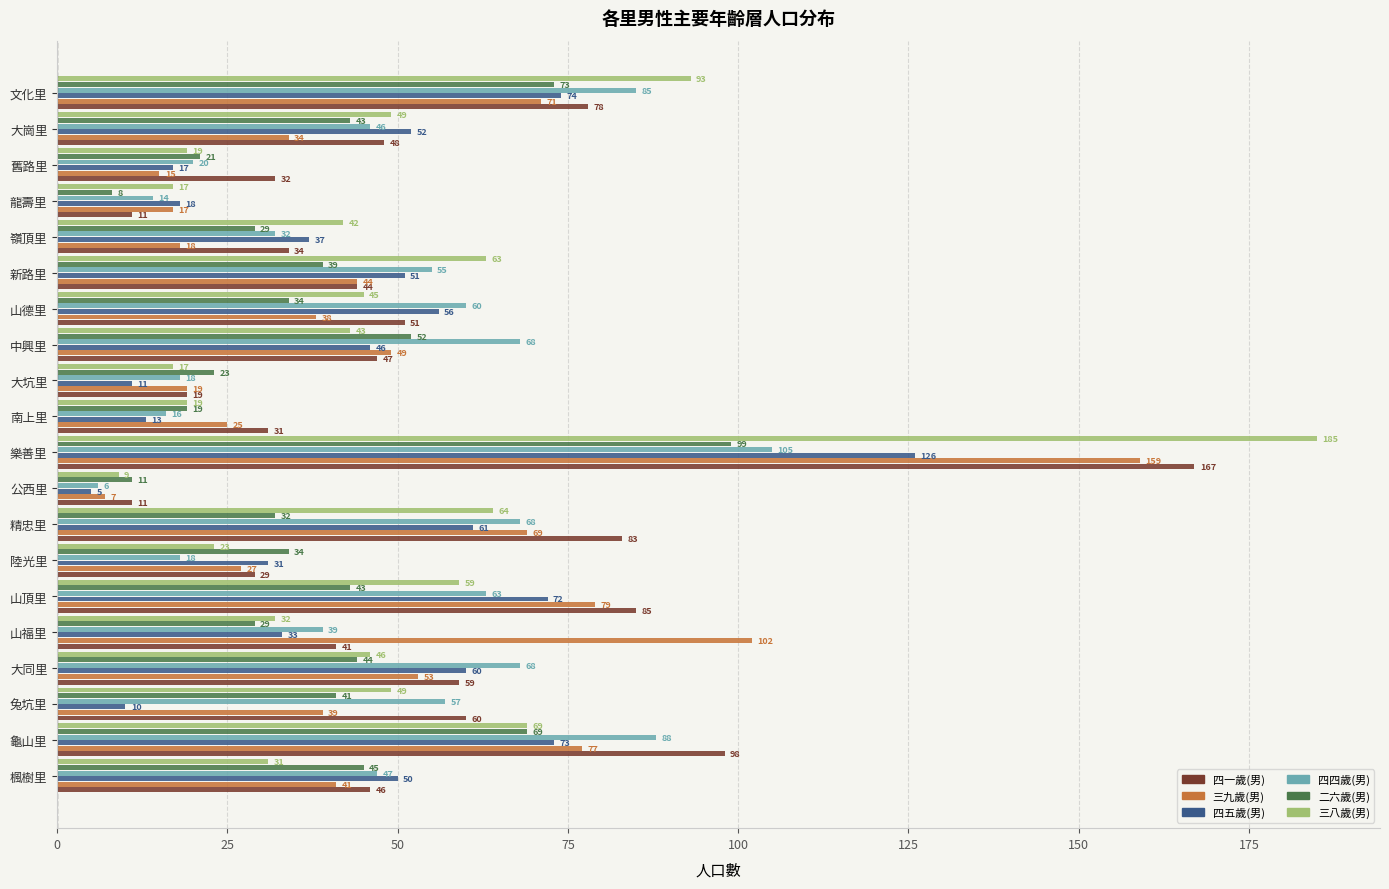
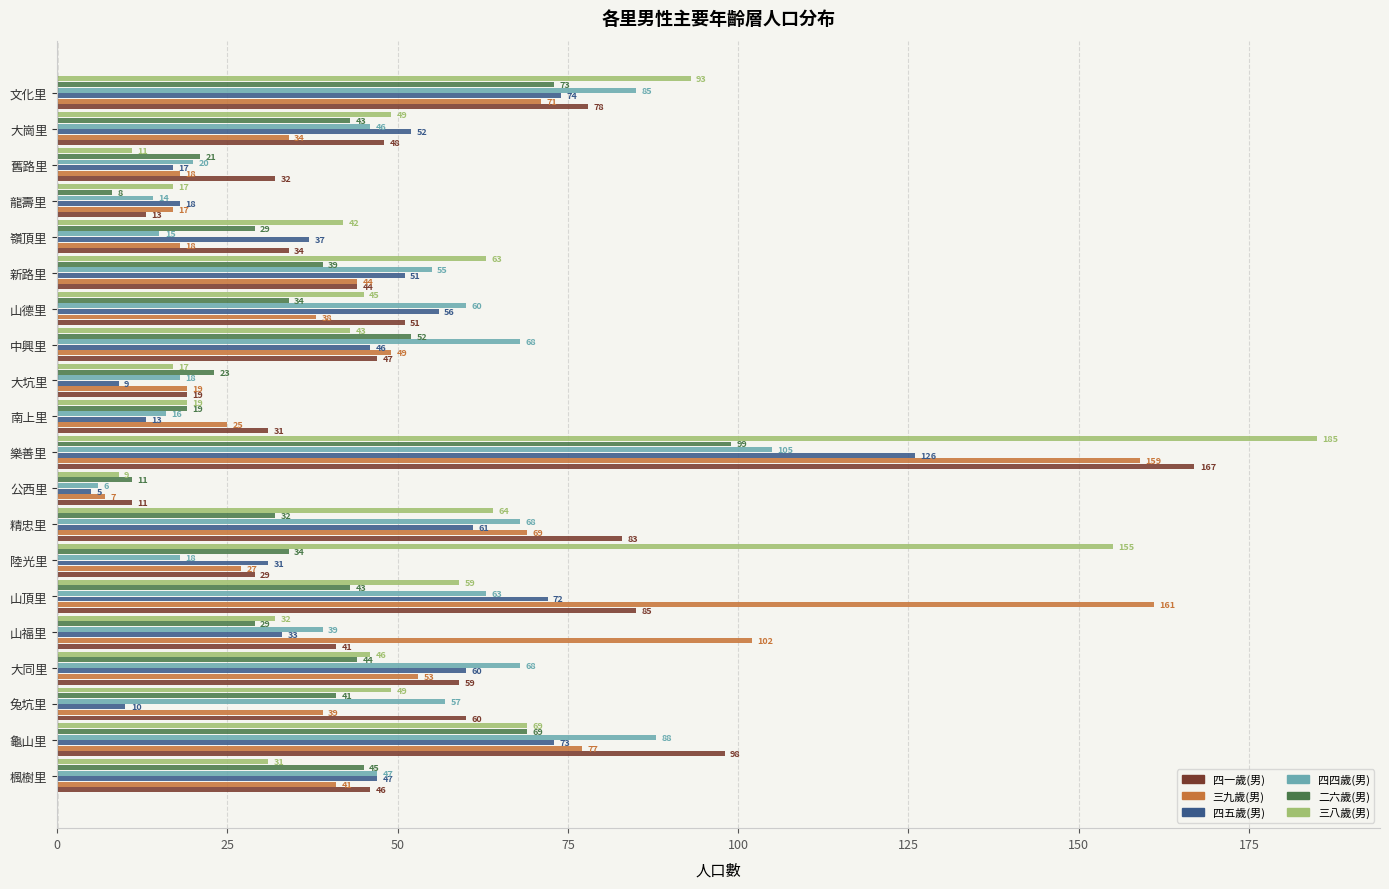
  {
    "四一歲(男)": {
      "文化里": 78,
      "大崗里": 48,
      "舊路里": 32,
-     "龍壽里": 11,
+     "龍壽里": 13,
      "嶺頂里": 34,
      "山德里": 51,
      "中興里": 47,
      "南上里": 31,
      "樂善里": 167,
      "公西里": 11,
      "精忠里": 83,
      "陸光里": 29,
      "山頂里": 85,
      "山福里": 41,
      "大同里": 59,
      "兔坑里": 60,
      "龜山里": 98,
      "楓樹里": 46
    },
    "三九歲(男)": {
      "文化里": 71,
      "大崗里": 34,
-     "舊路里": 15,
+     "舊路里": 18,
      "龍壽里": 17,
      "嶺頂里": 18,
      "山德里": 38,
      "中興里": 49,
      "南上里": 25,
      "樂善里": 159,
      "公西里": 7,
      "精忠里": 69,
      "陸光里": 27,
-     "山頂里": 79,
+     "山頂里": 161,
      "山福里": 102,
      "大同里": 53,
      "兔坑里": 39,
      "龜山里": 77,
      "楓樹里": 41
    },
    "四五歲(男)": {
      "文化里": 74,
      "大崗里": 52,
      "舊路里": 17,
      "龍壽里": 18,
      "嶺頂里": 37,
      "新路里": 51,
      "山德里": 56,
      "中興里": 46,
-     "大坑里": 11,
+     "大坑里": 9,
      "南上里": 13,
      "樂善里": 126,
      "公西里": 5,
      "精忠里": 61,
      "陸光里": 31,
      "山頂里": 72,
      "山福里": 33,
      "大同里": 60,
      "兔坑里": 10,
      "龜山里": 73,
-     "楓樹里": 50
+     "楓樹里": 47
    },
    "四四歲(男)": {
      "文化里": 85,
      "大崗里": 46,
      "舊路里": 20,
      "龍壽里": 14,
-     "嶺頂里": 32,
+     "嶺頂里": 15,
      "新路里": 55,
      "山德里": 60,
      "中興里": 68,
      "大坑里": 18,
      "南上里": 16,
      "樂善里": 105,
      "公西里": 6,
      "精忠里": 68,
      "陸光里": 18,
      "山頂里": 63,
      "山福里": 39,
      "大同里": 68,
      "兔坑里": 57,
      "龜山里": 88
    },
    "二六歲(男)": {
      "文化里": 73,
      "大崗里": 43,
      "舊路里": 21,
      "龍壽里": 8,
      "嶺頂里": 29,
      "新路里": 39,
      "山德里": 34,
      "中興里": 52,
      "大坑里": 23,
      "樂善里": 99,
      "公西里": 11,
      "精忠里": 32,
      "陸光里": 34,
      "山頂里": 43,
      "山福里": 29,
      "大同里": 44,
      "兔坑里": 41,
      "楓樹里": 45
    },
    "三八歲(男)": {
      "文化里": 93,
      "大崗里": 49,
-     "舊路里": 19,
+     "舊路里": 11,
      "龍壽里": 17,
      "嶺頂里": 42,
      "新路里": 63,
      "山德里": 45,
      "中興里": 43,
      "大坑里": 17,
      "樂善里": 185,
      "公西里": 9,
      "精忠里": 64,
-     "陸光里": 23,
+     "陸光里": 155,
      "山頂里": 59,
      "山福里": 32,
      "大同里": 46,
      "兔坑里": 49,
      "楓樹里": 31
    }
  }
